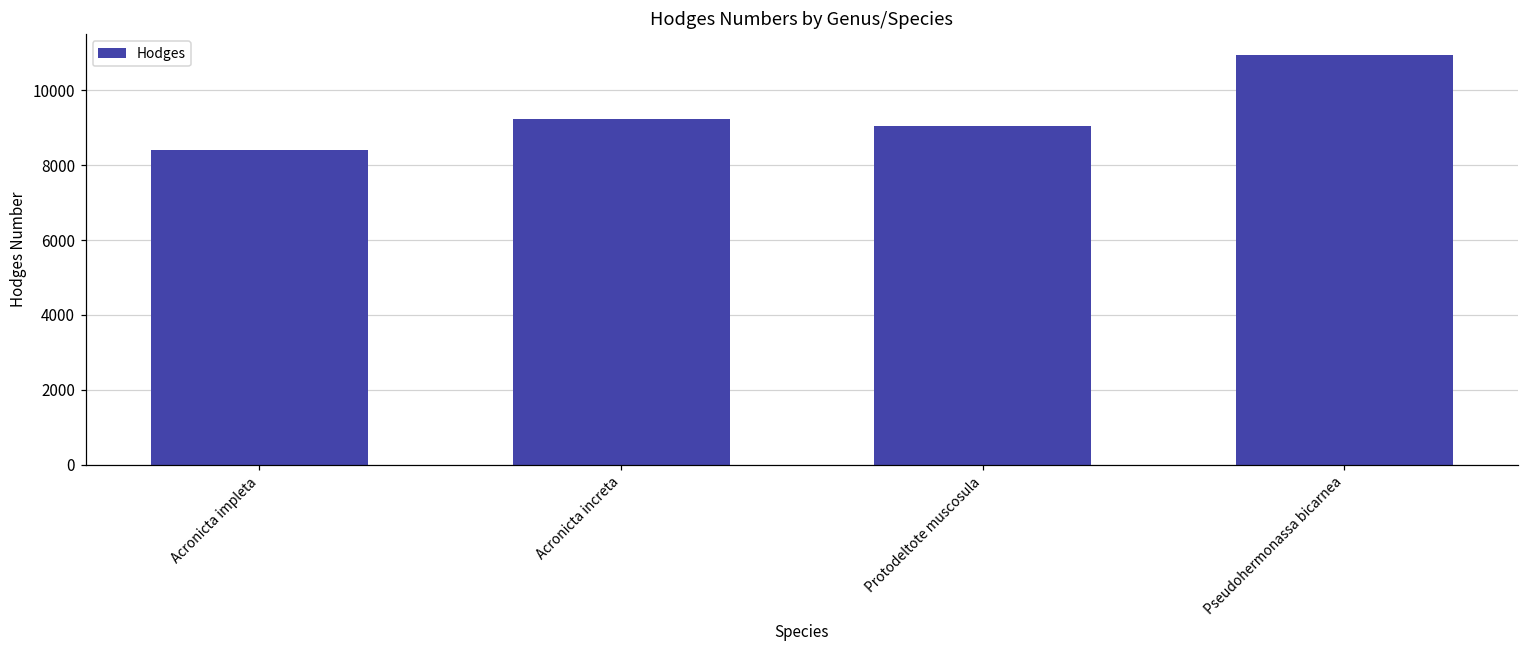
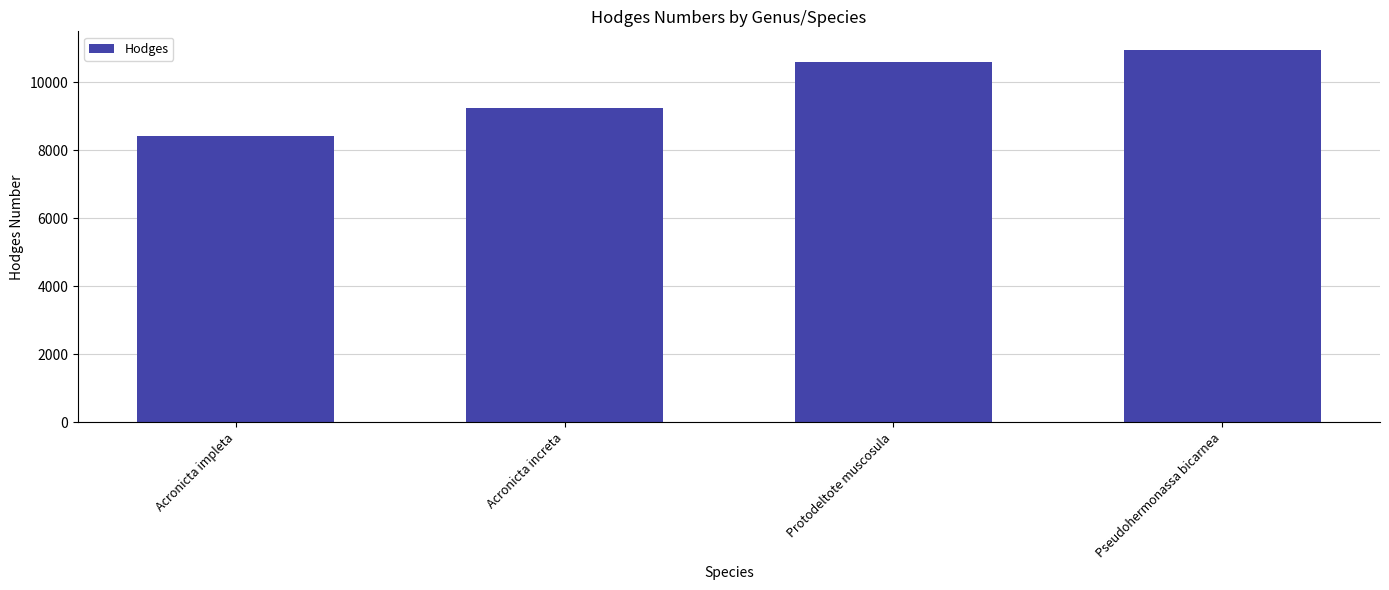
  {
    "Acronicta impleta": 8400,
    "Acronicta increta": 9200,
-   "Protodeltote muscosula": 9000,
+   "Protodeltote muscosula": 10600,
    "Pseudohermonassa bicarnea": 11000
  }
